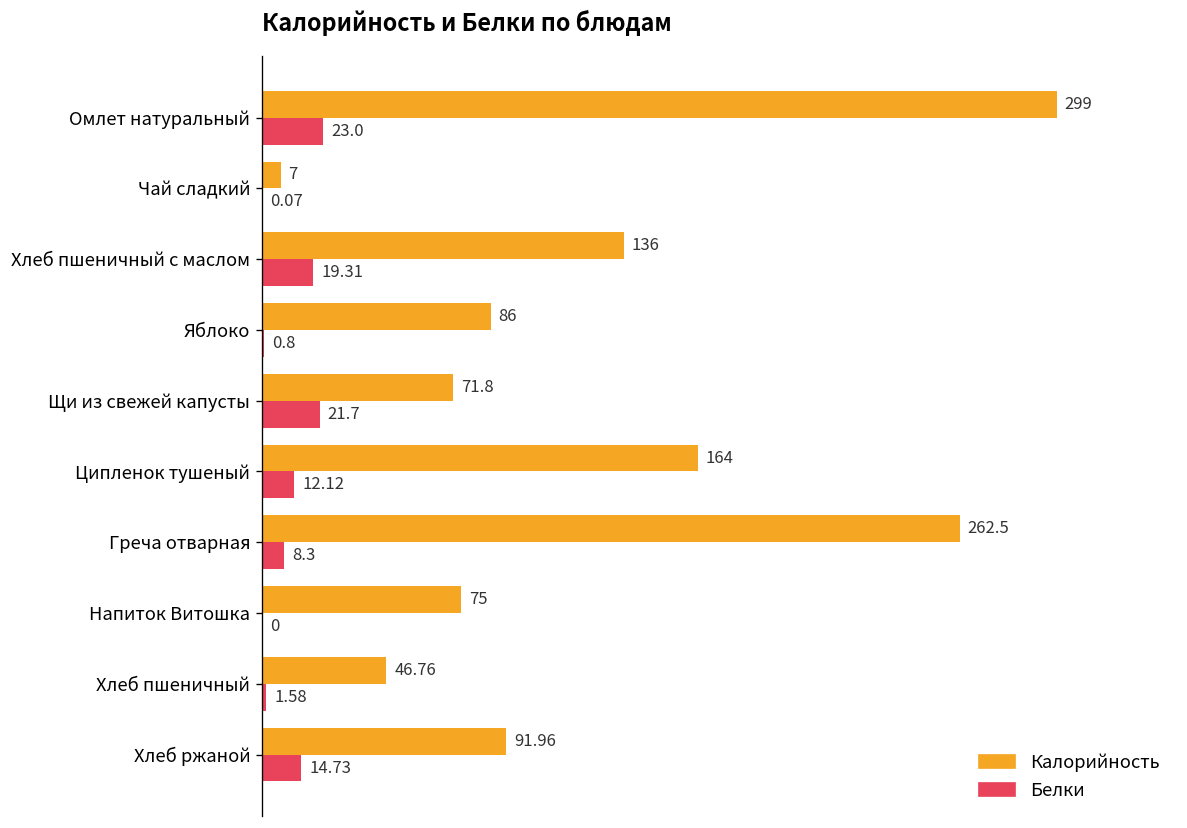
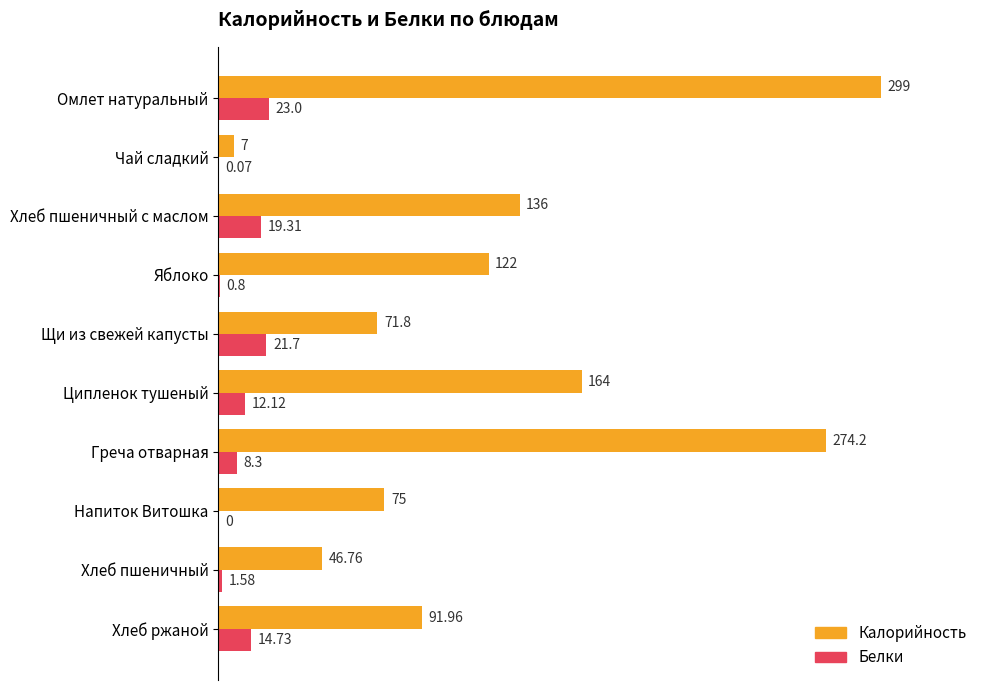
  {
    "Калорийность": {
      "Омлет натуральный": 299,
      "Чай сладкий": 7,
      "Хлеб пшеничный с маслом": 136,
-     "Яблоко": 86,
+     "Яблоко": 122,
      "Щи из свежей капусты": 71.8,
      "Ципленок тушеный": 164,
-     "Греча отварная": 262.5,
+     "Греча отварная": 274.2,
      "Напиток Витошка": 75,
      "Хлеб пшеничный": 46.76,
      "Хлеб ржаной": 91.96
    },
    "Белки": {
      "Омлет натуральный": 23.0,
      "Чай сладкий": 0.07,
      "Хлеб пшеничный с маслом": 19.31,
      "Яблоко": 0.8,
      "Щи из свежей капусты": 21.7,
      "Ципленок тушеный": 12.12,
      "Греча отварная": 8.3,
      "Напиток Витошка": 0,
      "Хлеб пшеничный": 1.58,
      "Хлеб ржаной": 14.73
    }
  }
